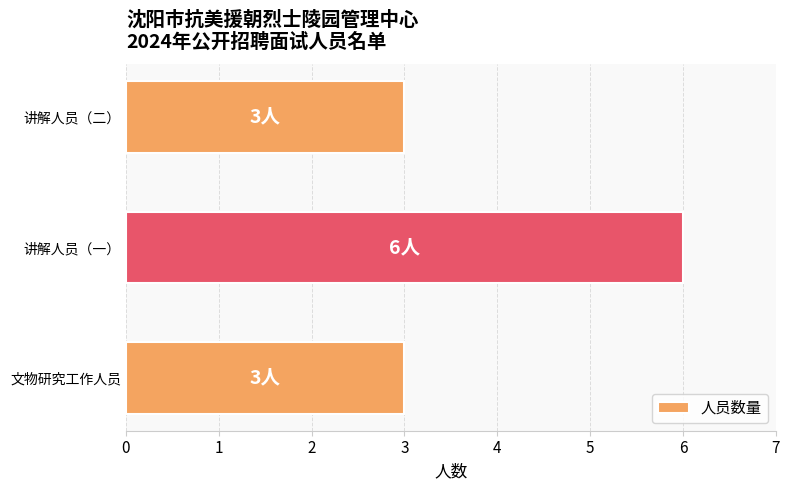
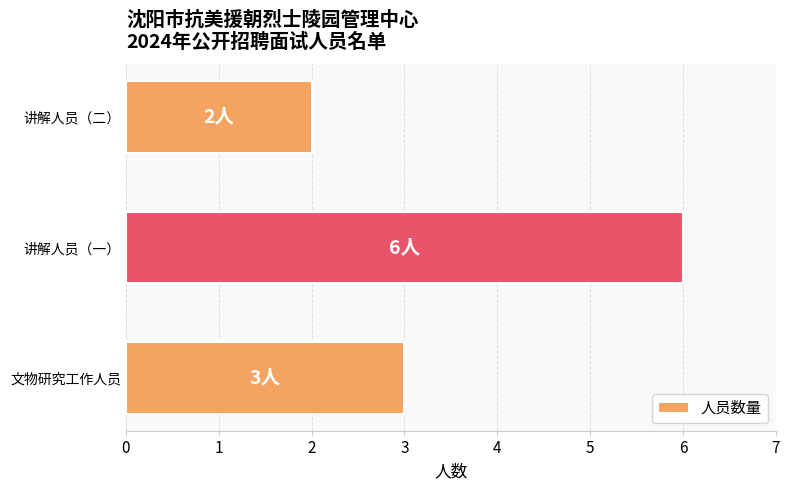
  {
-   "讲解人员（二）": "3人",
+   "讲解人员（二）": "2人",
    "讲解人员（一）": "6人",
    "文物研究工作人员": "3人"
  }
